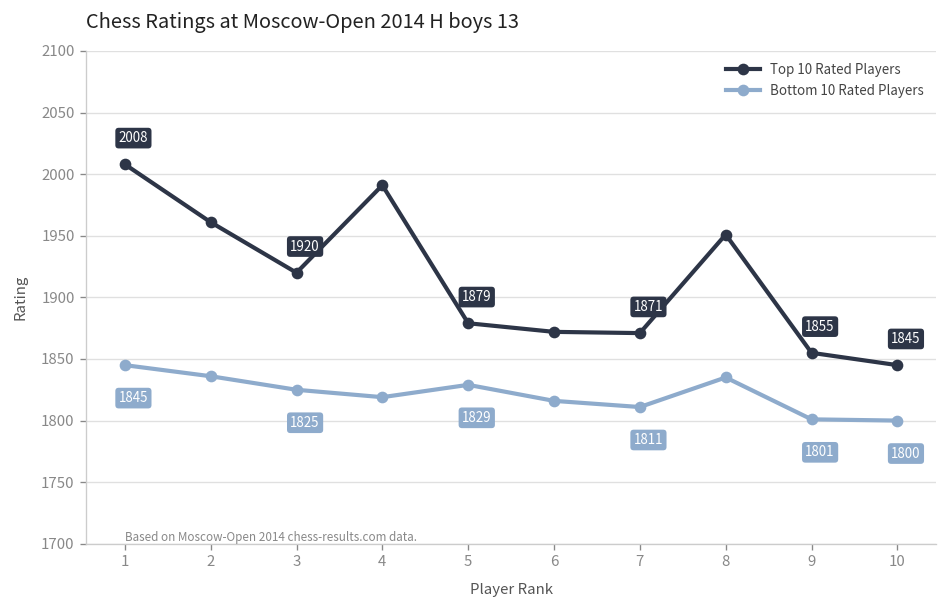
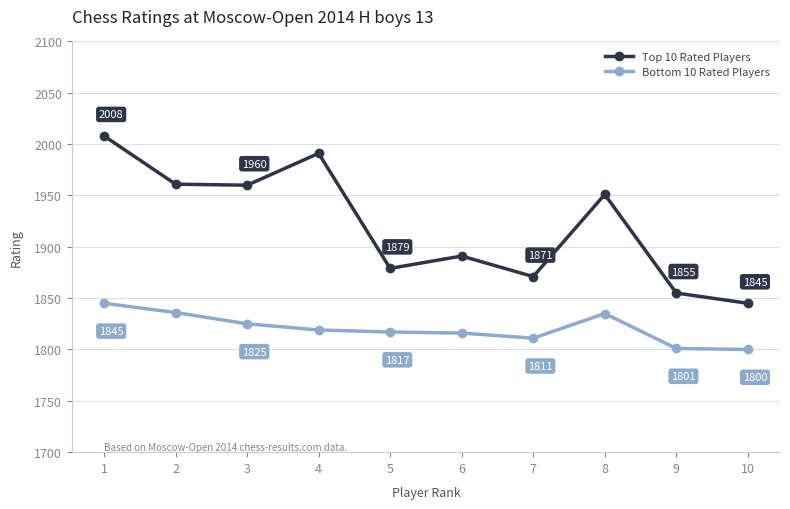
  {
    "Top 10 Rated Players": {
-     "3": 1920,
-     "6": 1872
+     "3": 1960,
+     "6": 1891
    },
    "Bottom 10 Rated Players": {
-     "5": 1829
+     "5": 1817
    }
  }
